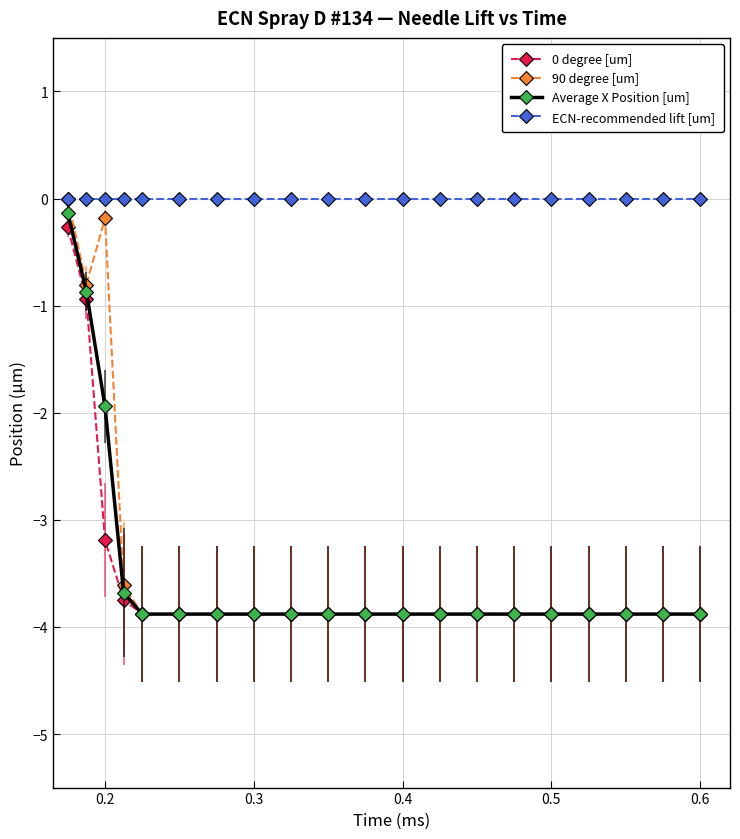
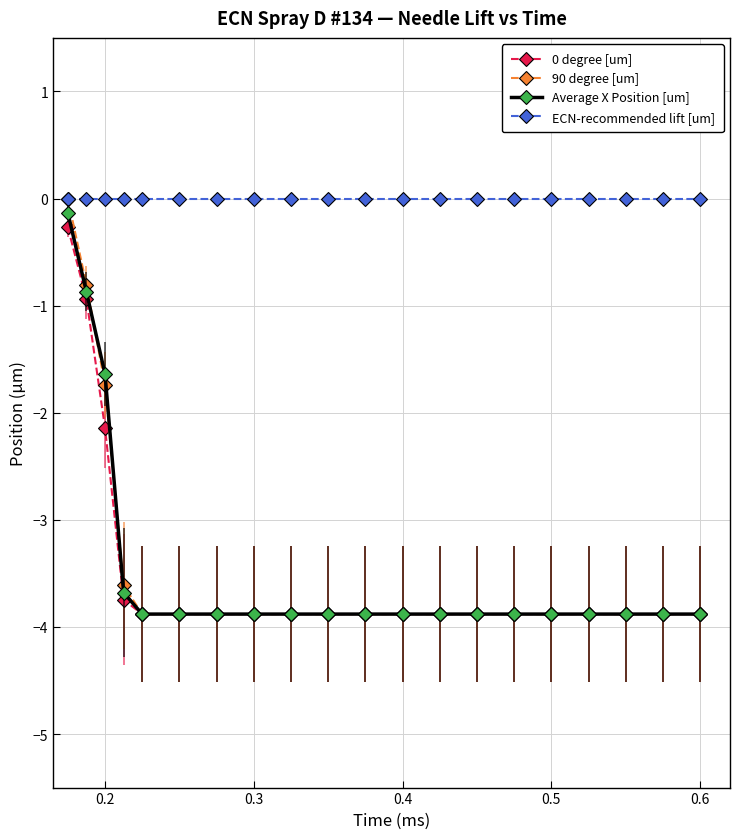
  {
    "0 degree [um]": {
-     "0.2": -3.19
+     "0.2": -2.14
    },
    "90 degree [um]": {
-     "0.2": -0.19
+     "0.2": -1.74
    },
    "Average X Position [um]": {
-     "0.2": -1.94
+     "0.2": -1.64
    },
    "ECN-recommended lift [um]": {
      "0.2": 0.00,
      "0.3": 0.00,
      "0.4": 0.00,
      "0.5": 0.00,
      "0.6": 0.00
    }
  }
